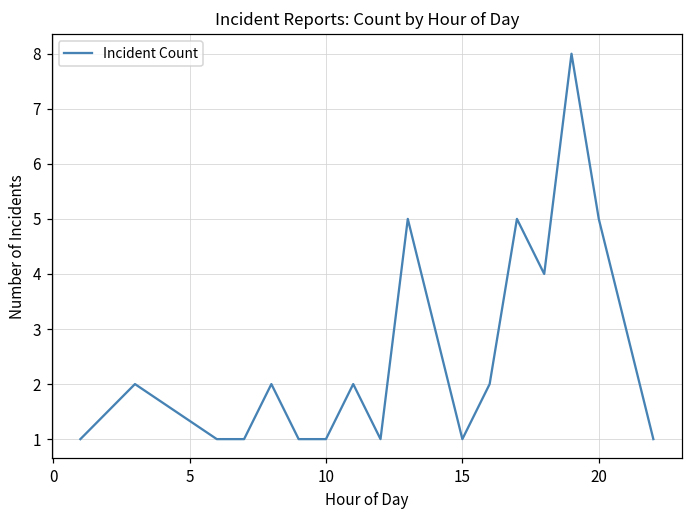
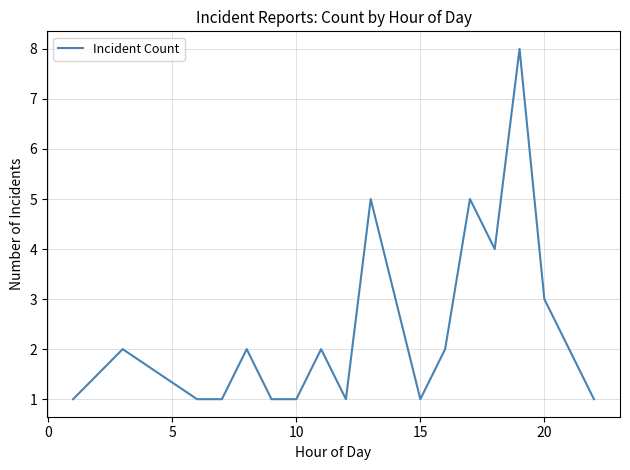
  {
    "10": 1,
    "15": 1,
-   "20": 5
+   "20": 3
  }
